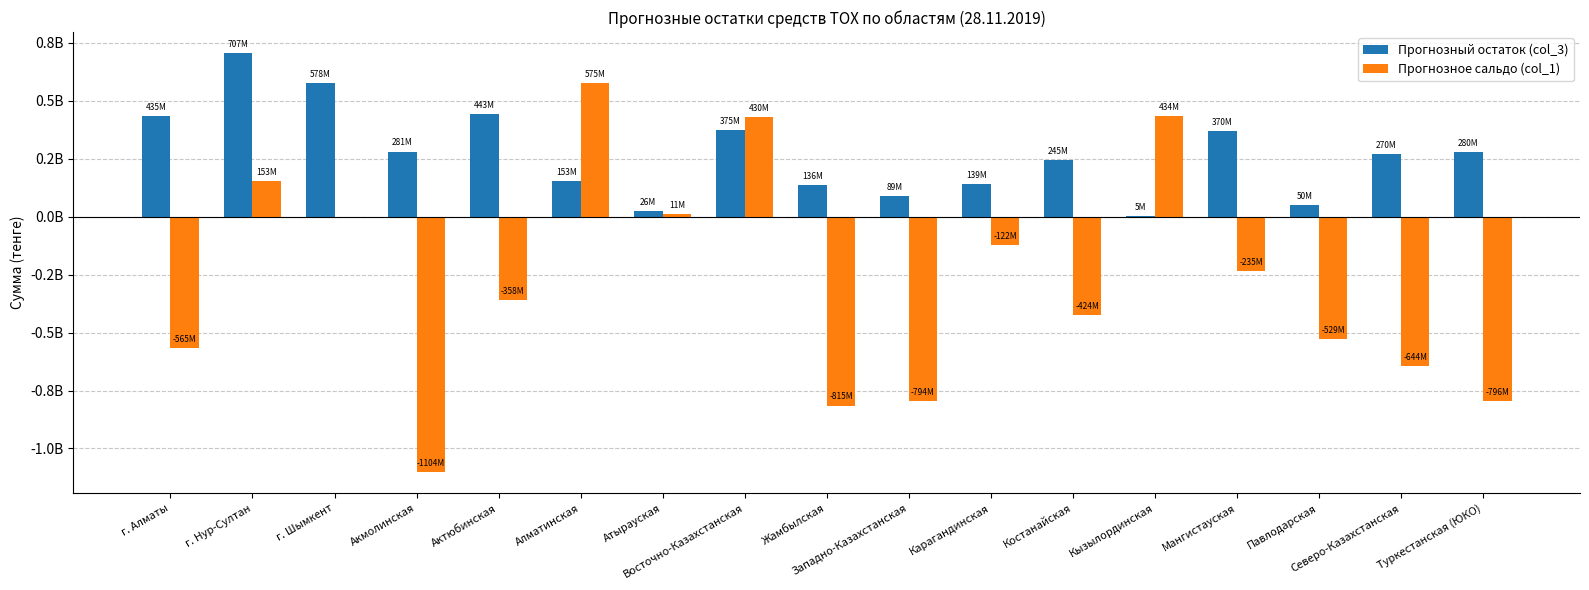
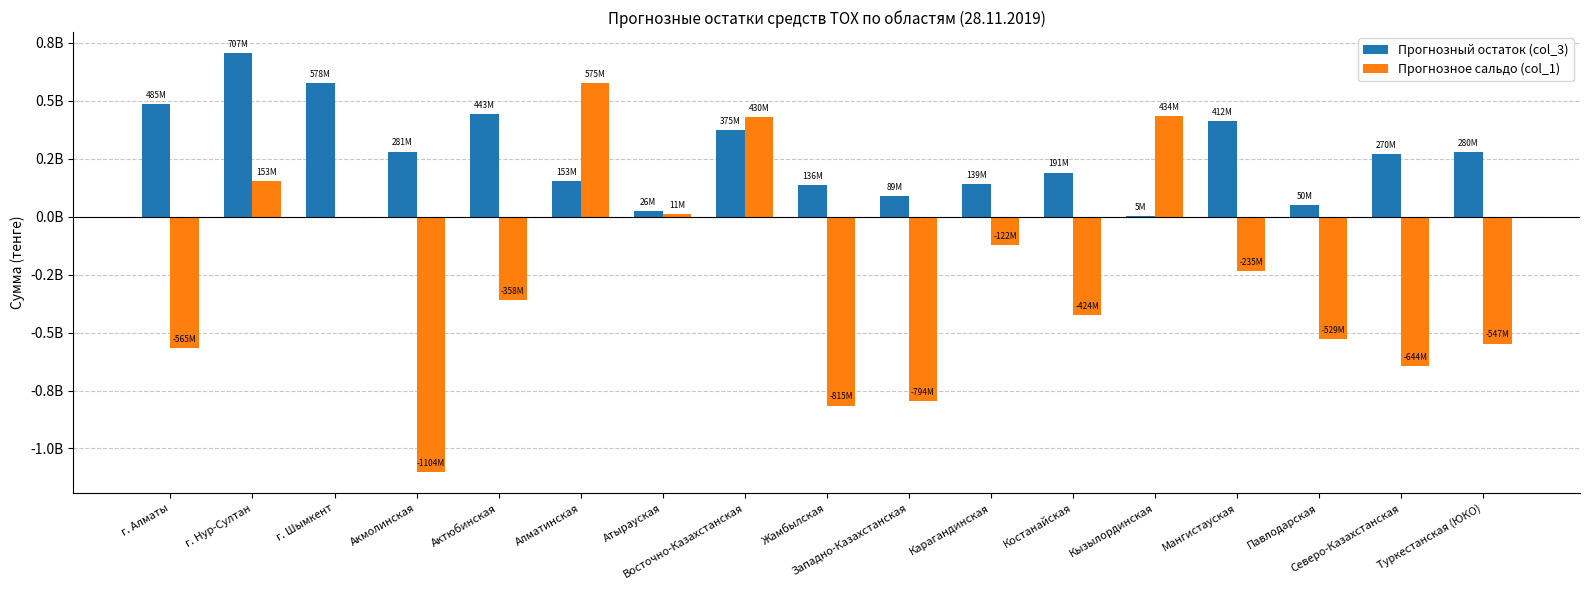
  {
    "Прогнозный остаток (col_3)": {
-     "г. Алматы": "435M",
+     "г. Алматы": "485M",
      "г. Нур-Султан": "707M",
      "г. Шымкент": "578M",
      "Акмолинская": "281M",
      "Актюбинская": "443M",
      "Алматинская": "153M",
      "Атырауская": "26M",
      "Восточно-Казахстанская": "375M",
      "Жамбылская": "136M",
      "Западно-Казахстанская": "89M",
      "Карагандинская": "139M",
-     "Костанайская": "245M",
+     "Костанайская": "191M",
      "Кызылординская": "5M",
-     "Мангистауская": "370M",
+     "Мангистауская": "412M",
      "Павлодарская": "50M",
      "Северо-Казахстанская": "270M",
      "Туркестанская (ЮКО)": "280M"
    },
    "Прогнозное сальдо (col_1)": {
      "г. Алматы": "-565M",
      "г. Нур-Султан": "153M",
      "Акмолинская": "-1104M",
      "Актюбинская": "-358M",
      "Алматинская": "575M",
      "Атырауская": "11M",
      "Восточно-Казахстанская": "430M",
      "Жамбылская": "-815M",
      "Западно-Казахстанская": "-794M",
      "Карагандинская": "-122M",
      "Костанайская": "-424M",
      "Кызылординская": "434M",
      "Мангистауская": "-235M",
      "Павлодарская": "-529M",
      "Северо-Казахстанская": "-644M",
-     "Туркестанская (ЮКО)": "-796M"
+     "Туркестанская (ЮКО)": "-547M"
    }
  }
